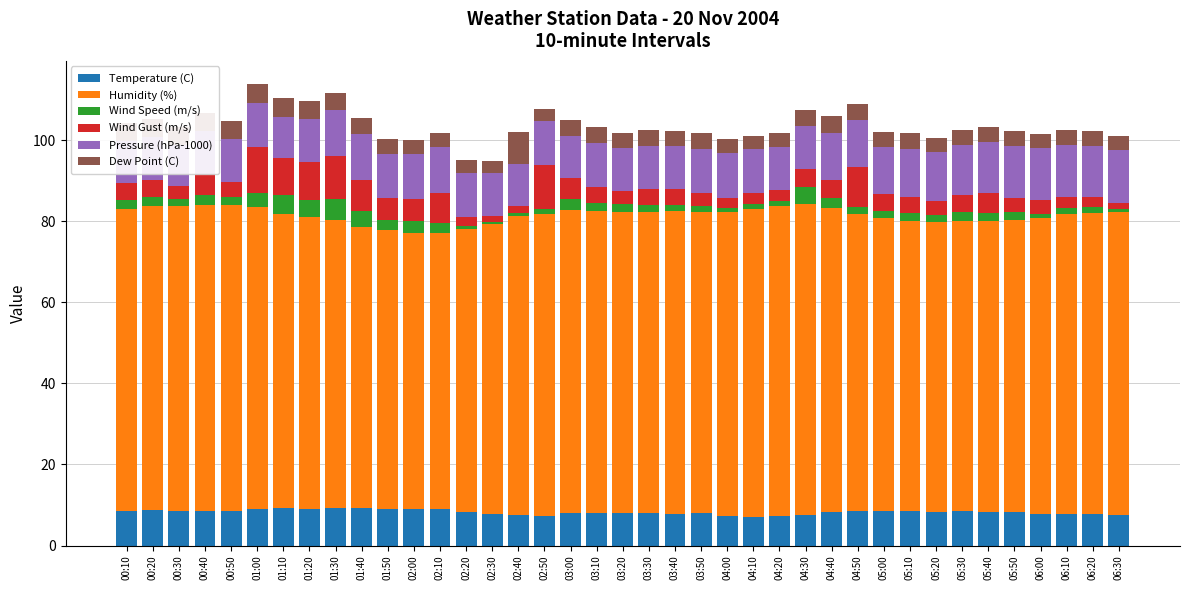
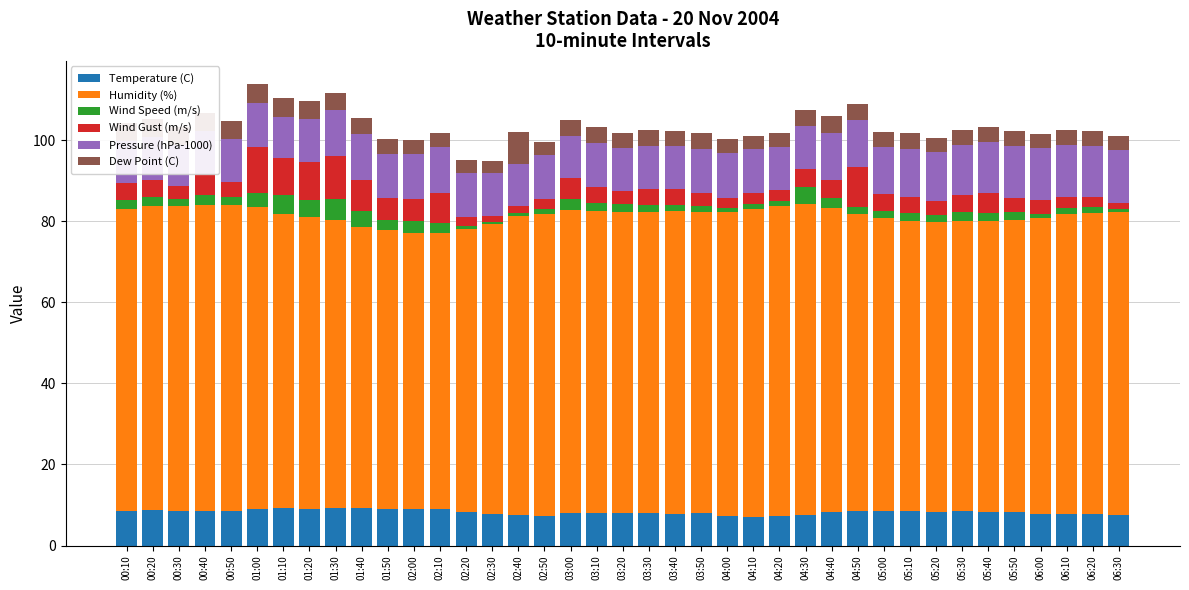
  {
    "Wind Gust (m/s)": {
      "00:10": 4,
      "00:20": 4,
      "00:30": 3,
      "00:50": 4,
      "01:00": 11,
      "01:10": 9,
      "01:20": 9,
      "01:30": 11,
      "01:40": 8,
      "01:50": 5,
      "02:00": 6,
      "02:10": 8,
      "02:20": 2,
      "02:30": 1,
      "02:40": 2,
-     "02:50": 11,
+     "02:50": 2,
      "03:00": 5,
      "03:10": 4,
      "03:20": 3,
      "03:30": 4,
      "03:40": 4,
      "03:50": 3,
      "04:00": 3,
      "04:10": 3,
      "04:20": 3,
      "04:30": 5,
      "04:40": 5,
      "04:50": 10,
      "05:00": 4,
      "05:10": 4,
      "05:20": 4,
      "05:30": 4,
      "05:40": 5,
      "05:50": 4,
      "06:00": 3,
      "06:10": 3,
      "06:20": 2,
      "06:30": 2
    }
  }
